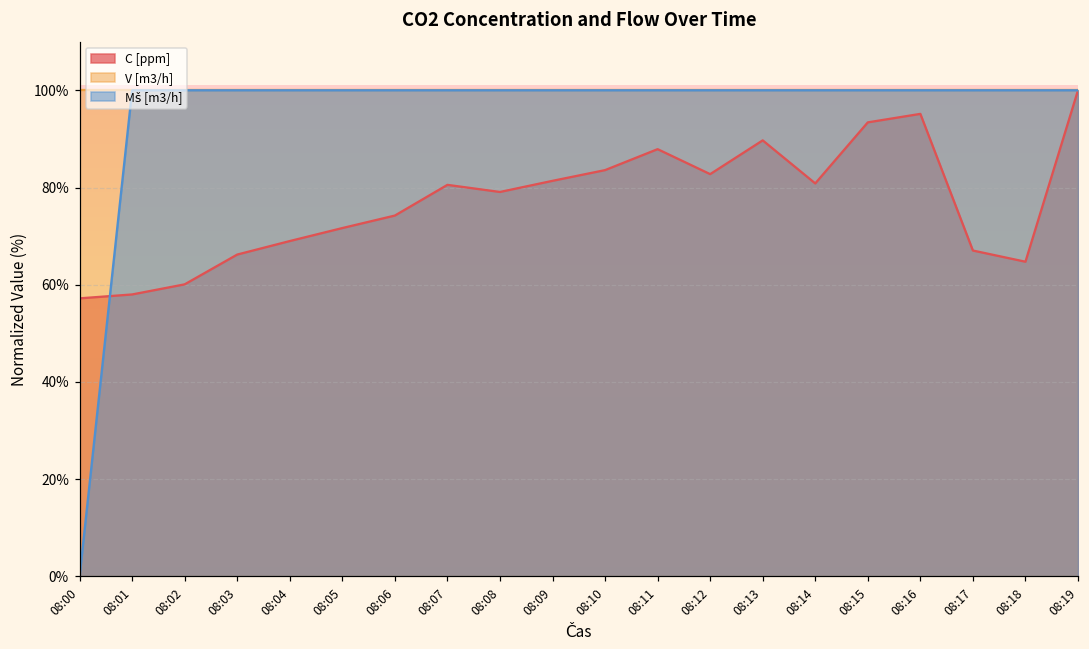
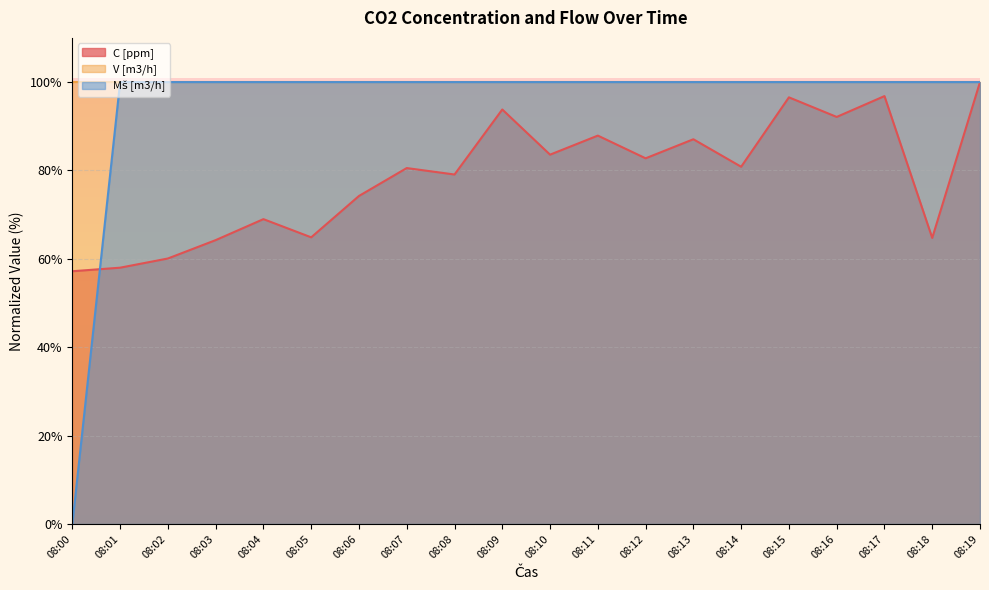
  {
    "C [ppm]": {
      "08:00": "57%",
      "08:01": "58%",
      "08:02": "60%",
-     "08:03": "66%",
+     "08:03": "64%",
      "08:04": "69%",
-     "08:05": "72%",
+     "08:05": "65%",
      "08:06": "74%",
      "08:07": "81%",
      "08:08": "79%",
-     "08:09": "81%",
+     "08:09": "94%",
      "08:10": "84%",
      "08:11": "88%",
      "08:12": "83%",
-     "08:13": "90%",
+     "08:13": "87%",
      "08:14": "81%",
-     "08:15": "93%",
-     "08:16": "95%",
-     "08:17": "67%",
+     "08:15": "97%",
+     "08:16": "92%",
+     "08:17": "97%",
      "08:18": "65%"
    },
    "V [m3/h]": {
      "08:00": "100%"
    },
    "Mš [m3/h]": {
      "08:00": "0%"
    }
  }
